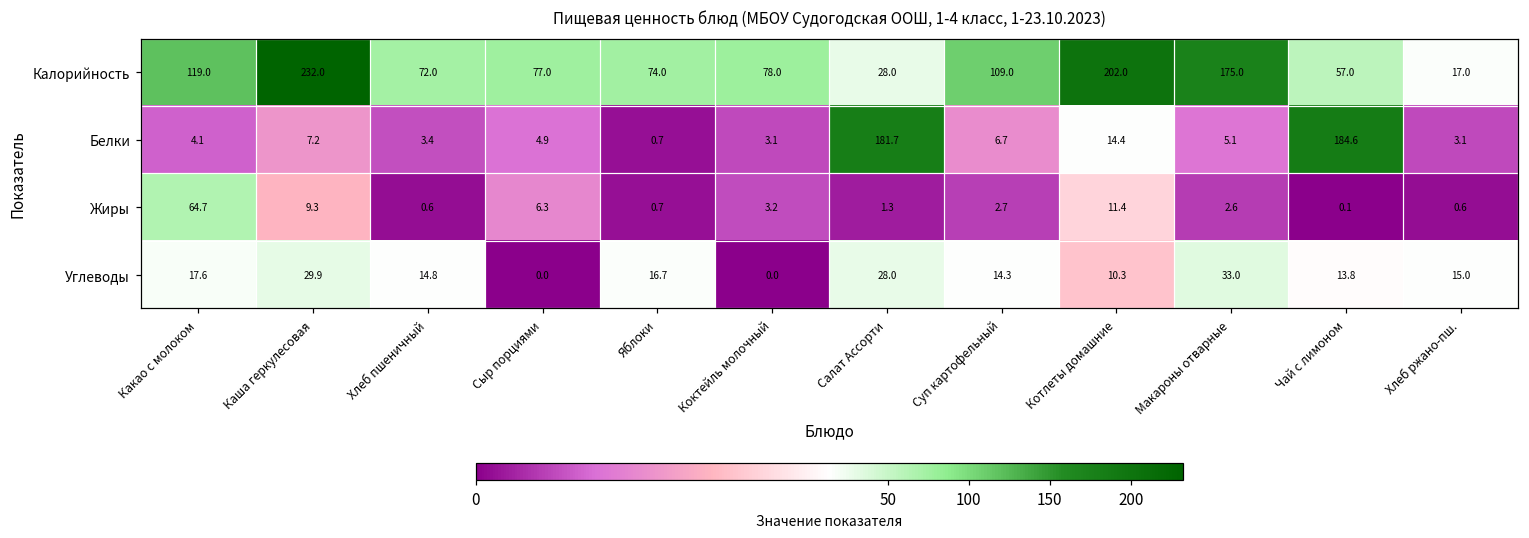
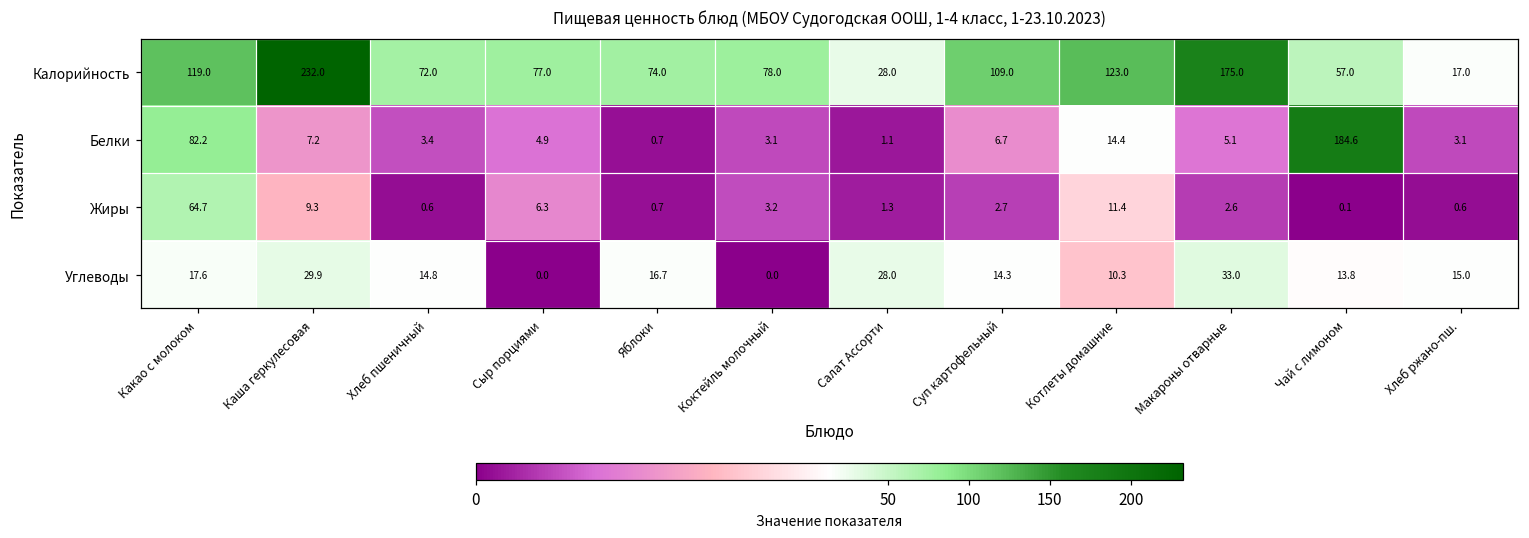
  {
    "Калорийность": {
      "Какао с молоком": 119.0,
      "Каша геркулесовая": 232.0,
      "Хлеб пшеничный": 72.0,
      "Сыр порциями": 77.0,
      "Яблоки": 74.0,
      "Коктейль молочный": 78.0,
      "Салат Ассорти": 28.0,
      "Суп картофельный": 109.0,
-     "Котлеты домашние": 202.0,
+     "Котлеты домашние": 123.0,
      "Макароны отварные": 175.0,
      "Чай с лимоном": 57.0,
      "Хлеб ржано-пш.": 17.0
    },
    "Белки": {
-     "Какао с молоком": 4.1,
+     "Какао с молоком": 82.2,
      "Каша геркулесовая": 7.2,
      "Хлеб пшеничный": 3.4,
      "Сыр порциями": 4.9,
      "Яблоки": 0.7,
      "Коктейль молочный": 3.1,
-     "Салат Ассорти": 181.7,
+     "Салат Ассорти": 1.1,
      "Суп картофельный": 6.7,
      "Котлеты домашние": 14.4,
      "Макароны отварные": 5.1,
      "Чай с лимоном": 184.6,
      "Хлеб ржано-пш.": 3.1
    },
    "Жиры": {
      "Какао с молоком": 64.7,
      "Каша геркулесовая": 9.3,
      "Хлеб пшеничный": 0.6,
      "Сыр порциями": 6.3,
      "Яблоки": 0.7,
      "Коктейль молочный": 3.2,
      "Салат Ассорти": 1.3,
      "Суп картофельный": 2.7,
      "Котлеты домашние": 11.4,
      "Макароны отварные": 2.6,
      "Чай с лимоном": 0.1,
      "Хлеб ржано-пш.": 0.6
    },
    "Углеводы": {
      "Какао с молоком": 17.6,
      "Каша геркулесовая": 29.9,
      "Хлеб пшеничный": 14.8,
      "Сыр порциями": 0.0,
      "Яблоки": 16.7,
      "Коктейль молочный": 0.0,
      "Салат Ассорти": 28.0,
      "Суп картофельный": 14.3,
      "Котлеты домашние": 10.3,
      "Макароны отварные": 33.0,
      "Чай с лимоном": 13.8,
      "Хлеб ржано-пш.": 15.0
    }
  }
